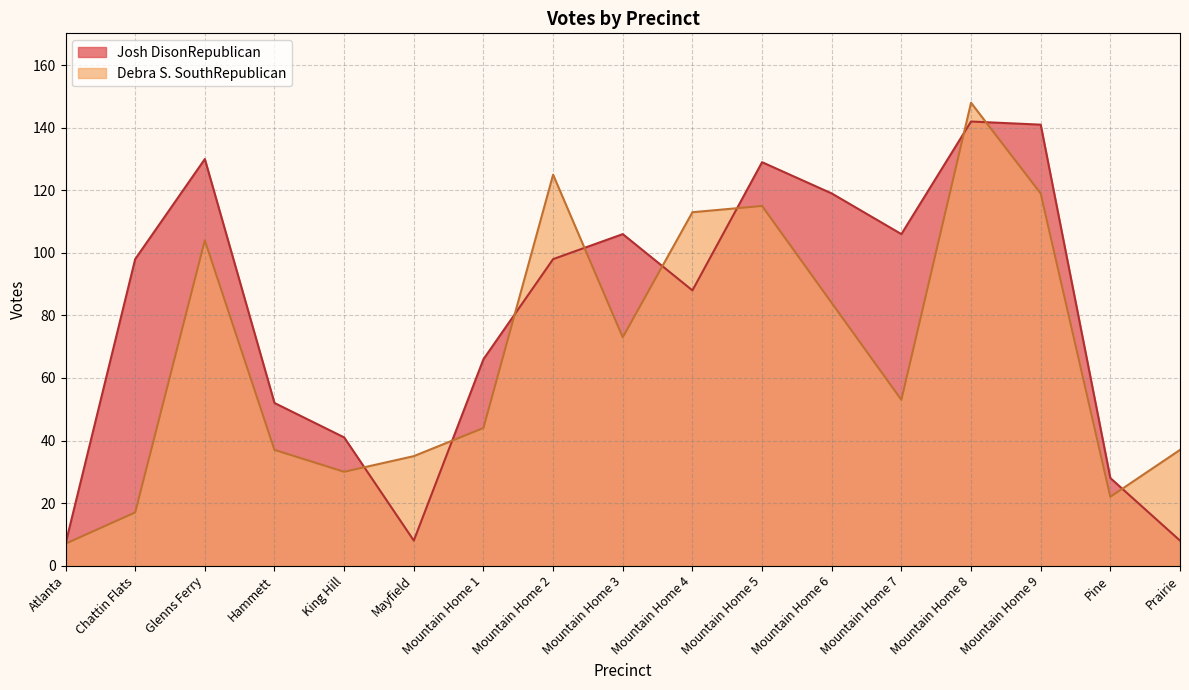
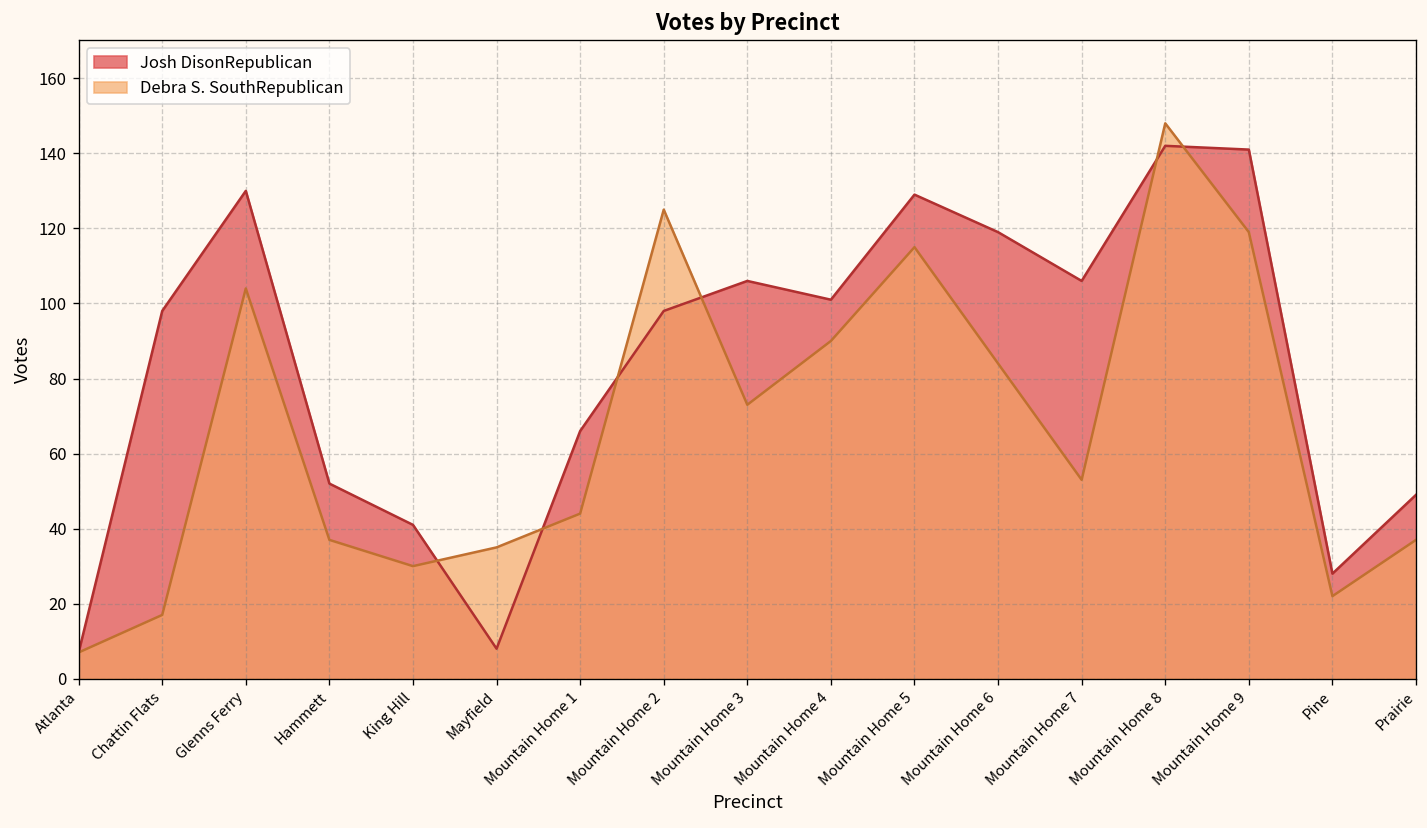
  {
    "Josh DisonRepublican": {
      "Chattin Flats": 98,
      "Glenns Ferry": 130,
      "Hammett": 52,
      "King Hill": 41,
      "Mayfield": 8,
      "Mountain Home 1": 66,
      "Mountain Home 2": 98,
      "Mountain Home 3": 106,
-     "Mountain Home 4": 88,
+     "Mountain Home 4": 101,
      "Mountain Home 5": 129,
      "Mountain Home 6": 119,
      "Mountain Home 7": 106,
      "Mountain Home 8": 142,
      "Mountain Home 9": 141,
      "Pine": 28,
-     "Prairie": 8
+     "Prairie": 49
    },
    "Debra S. SouthRepublican": {
      "Chattin Flats": 17,
      "Glenns Ferry": 104,
      "Hammett": 37,
      "King Hill": 30,
      "Mayfield": 35,
      "Mountain Home 1": 44,
      "Mountain Home 2": 125,
      "Mountain Home 3": 73,
-     "Mountain Home 4": 113,
+     "Mountain Home 4": 90,
      "Mountain Home 5": 115,
      "Mountain Home 6": 84,
      "Mountain Home 7": 53,
      "Mountain Home 8": 148,
      "Mountain Home 9": 119,
      "Pine": 22,
      "Prairie": 37
    }
  }
